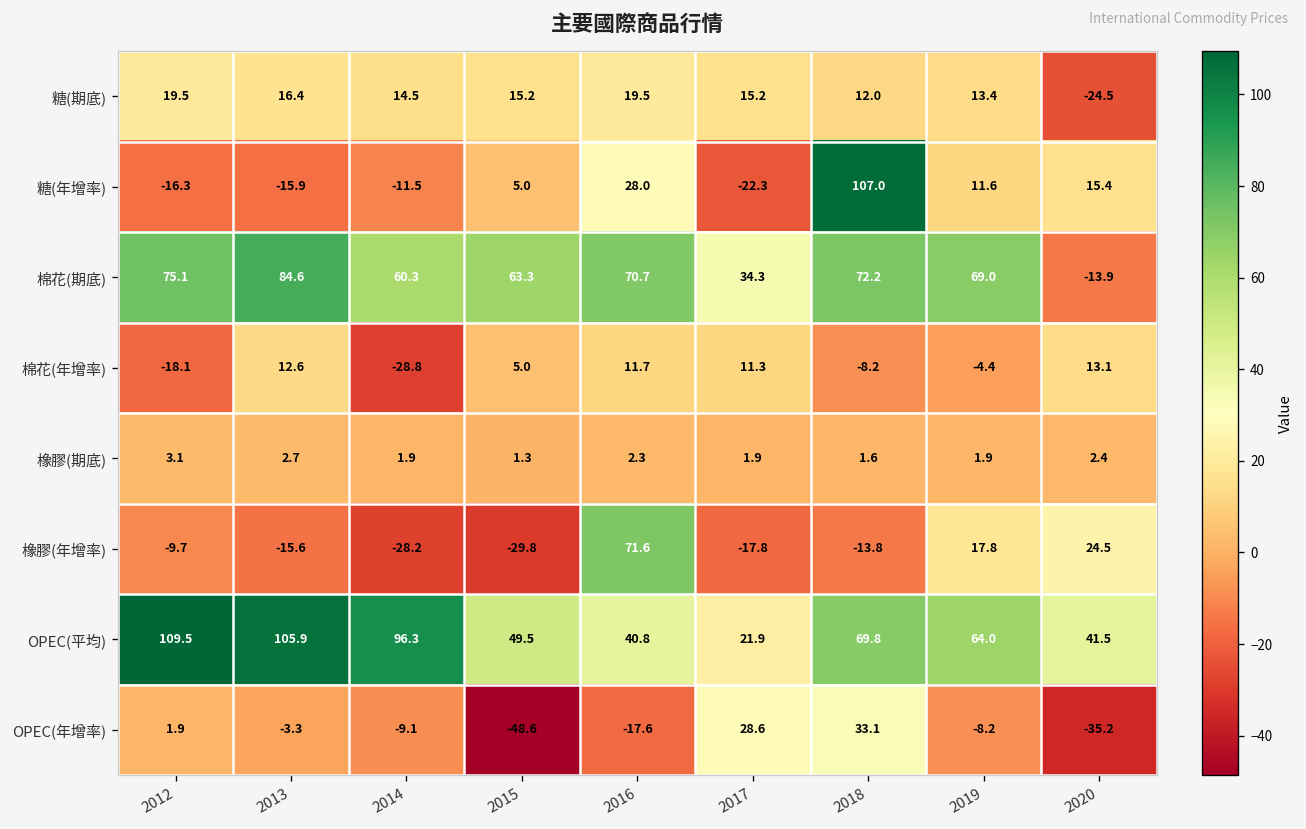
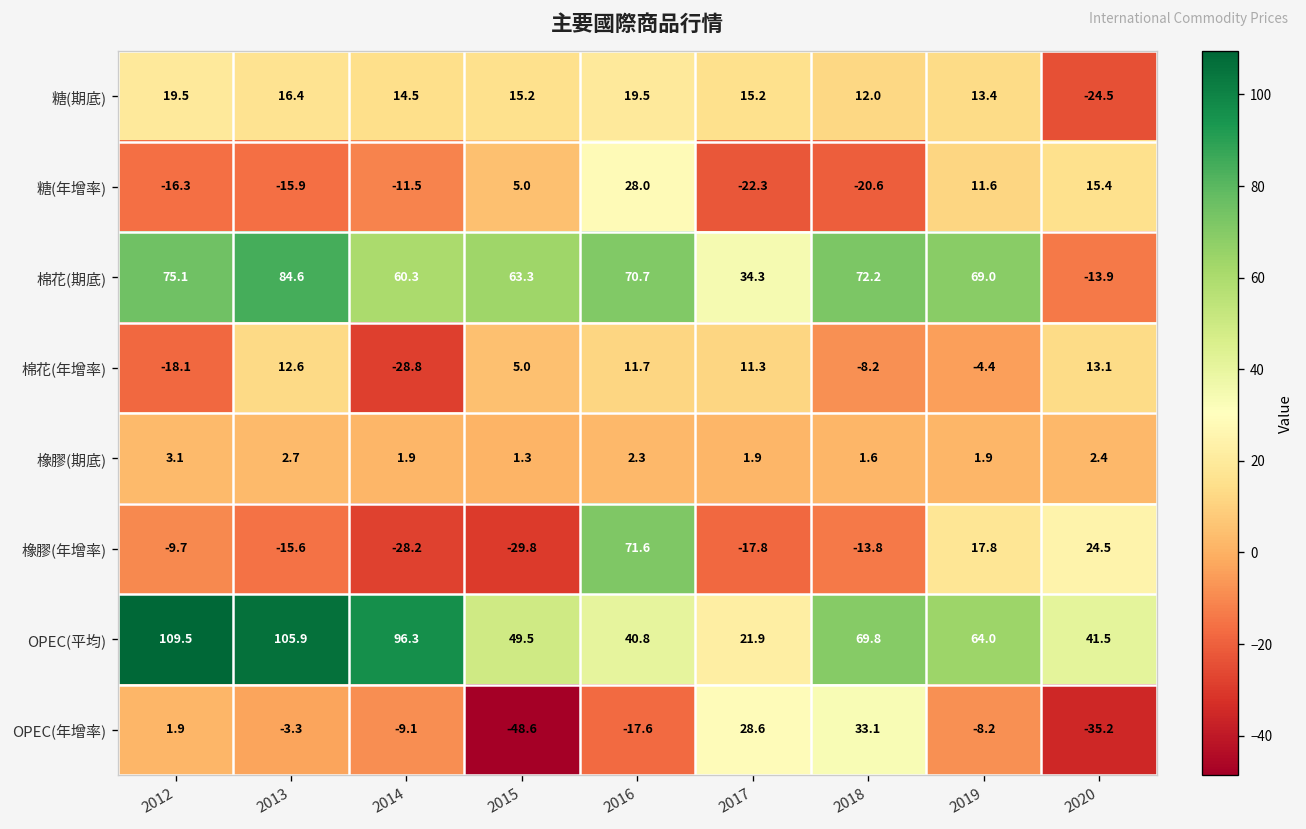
  {
    "糖(期底)": {
      "2012": 19.5,
      "2013": 16.4,
      "2014": 14.5,
      "2015": 15.2,
      "2016": 19.5,
      "2017": 15.2,
      "2018": 12.0,
      "2019": 13.4,
      "2020": -24.5
    },
    "糖(年增率)": {
      "2012": -16.3,
      "2013": -15.9,
      "2014": -11.5,
      "2015": 5.0,
      "2016": 28.0,
      "2017": -22.3,
-     "2018": 107.0,
+     "2018": -20.6,
      "2019": 11.6,
      "2020": 15.4
    },
    "棉花(期底)": {
      "2012": 75.1,
      "2013": 84.6,
      "2014": 60.3,
      "2015": 63.3,
      "2016": 70.7,
      "2017": 34.3,
      "2018": 72.2,
      "2019": 69.0,
      "2020": -13.9
    },
    "棉花(年增率)": {
      "2012": -18.1,
      "2013": 12.6,
      "2014": -28.8,
      "2015": 5.0,
      "2016": 11.7,
      "2017": 11.3,
      "2018": -8.2,
      "2019": -4.4,
      "2020": 13.1
    },
    "橡膠(期底)": {
      "2012": 3.1,
      "2013": 2.7,
      "2014": 1.9,
      "2015": 1.3,
      "2016": 2.3,
      "2017": 1.9,
      "2018": 1.6,
      "2019": 1.9,
      "2020": 2.4
    },
    "橡膠(年增率)": {
      "2012": -9.7,
      "2013": -15.6,
      "2014": -28.2,
      "2015": -29.8,
      "2016": 71.6,
      "2017": -17.8,
      "2018": -13.8,
      "2019": 17.8,
      "2020": 24.5
    },
    "OPEC(平均)": {
      "2012": 109.5,
      "2013": 105.9,
      "2014": 96.3,
      "2015": 49.5,
      "2016": 40.8,
      "2017": 21.9,
      "2018": 69.8,
      "2019": 64.0,
      "2020": 41.5
    },
    "OPEC(年增率)": {
      "2012": 1.9,
      "2013": -3.3,
      "2014": -9.1,
      "2015": -48.6,
      "2016": -17.6,
      "2017": 28.6,
      "2018": 33.1,
      "2019": -8.2,
      "2020": -35.2
    }
  }
